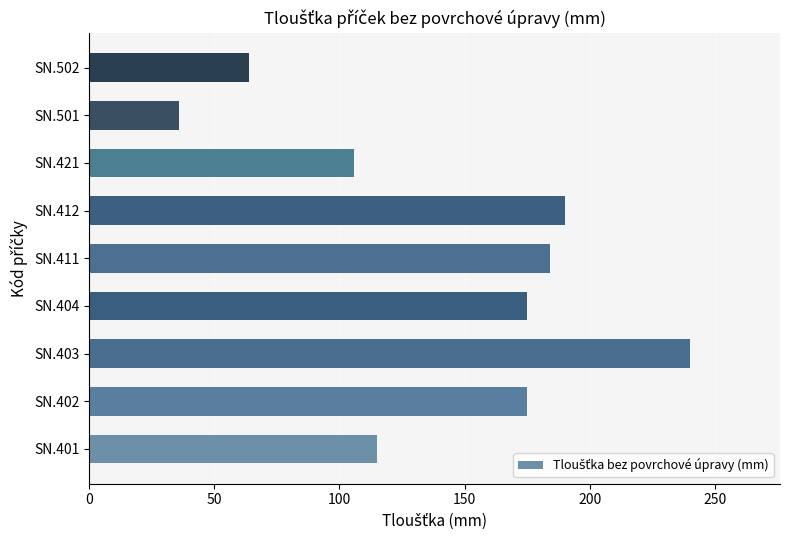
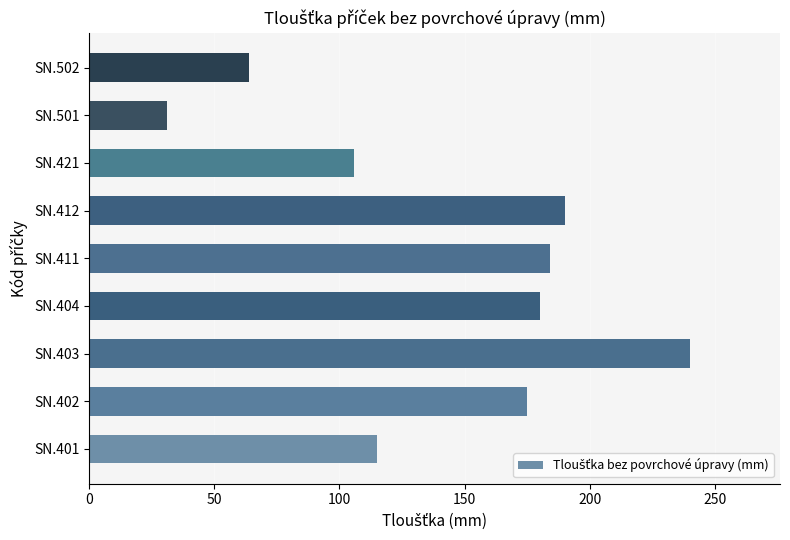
  {
    "SN.502": 64,
-   "SN.501": 36,
+   "SN.501": 31,
    "SN.421": 106,
    "SN.412": 190,
    "SN.411": 184,
-   "SN.404": 175,
+   "SN.404": 180,
    "SN.403": 240,
    "SN.402": 175,
    "SN.401": 115
  }
